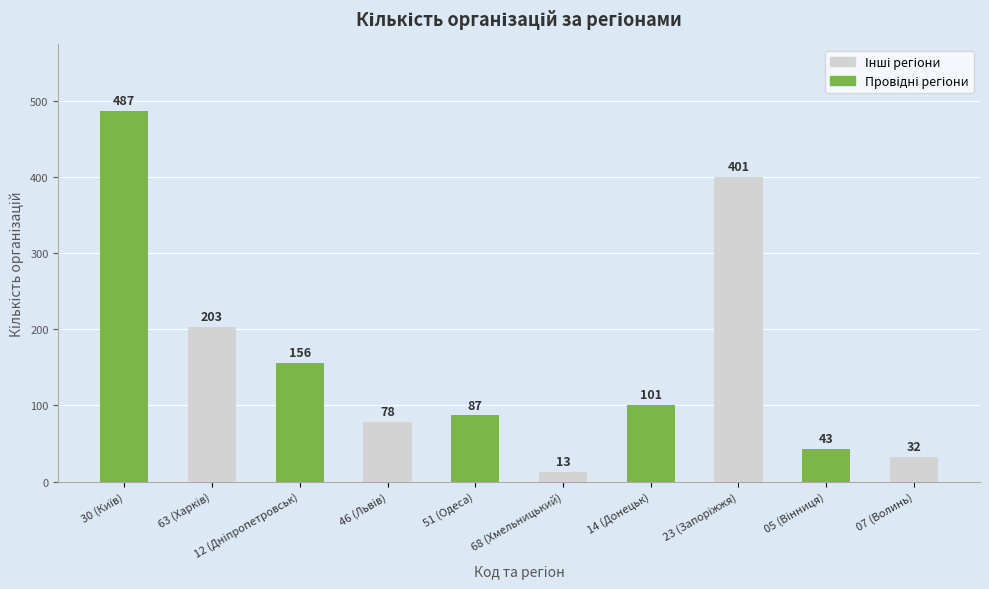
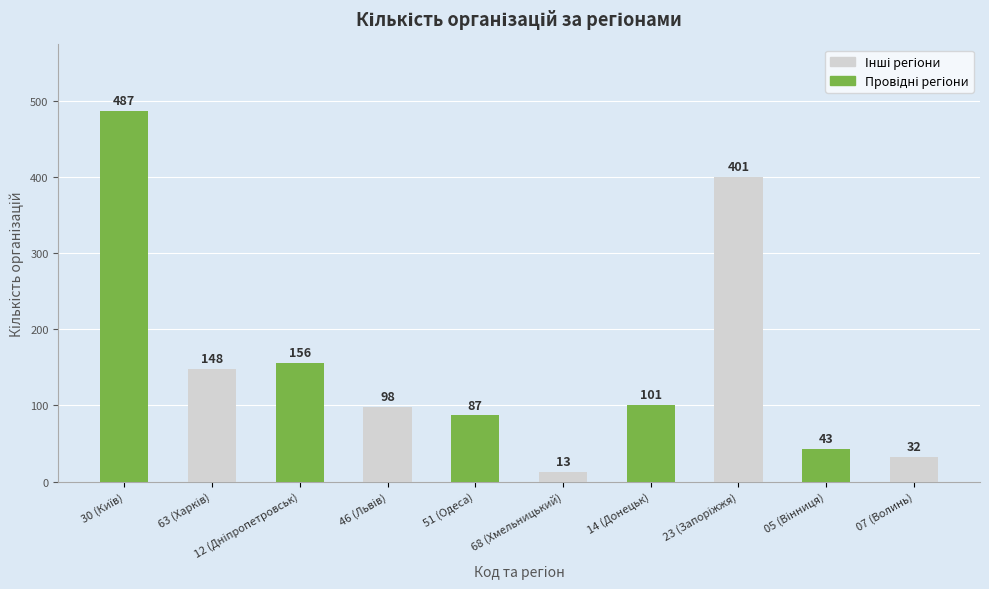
  {
    "30 (Київ)": 487,
-   "63 (Харків)": 203,
+   "63 (Харків)": 148,
    "12 (Дніпропетровськ)": 156,
-   "46 (Львів)": 78,
+   "46 (Львів)": 98,
    "51 (Одеса)": 87,
    "68 (Хмельницький)": 13,
    "14 (Донецьк)": 101,
    "23 (Запоріжжя)": 401,
    "05 (Вінниця)": 43,
    "07 (Волинь)": 32
  }
